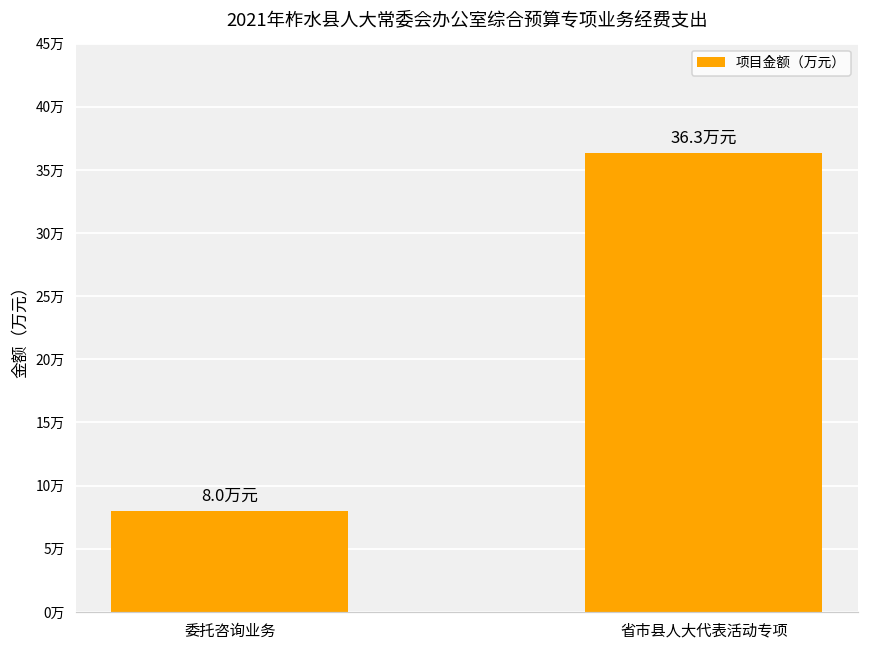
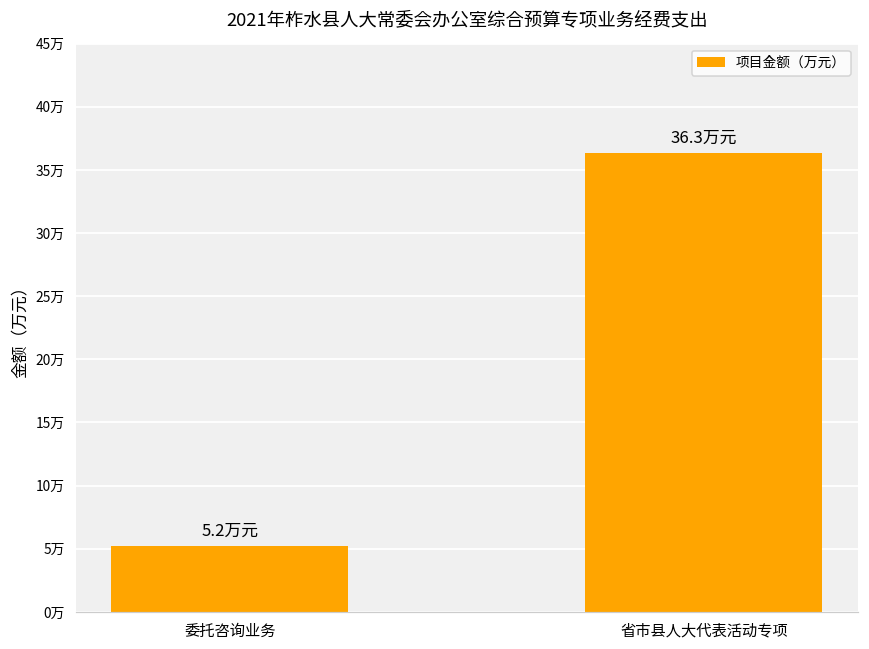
  {
-   "委托咨询业务": 8.0,
+   "委托咨询业务": 5.2,
    "省市县人大代表活动专项": 36.3
  }
